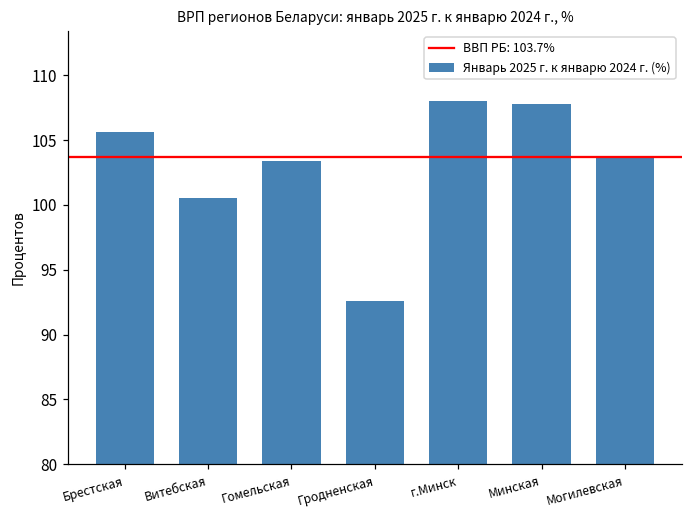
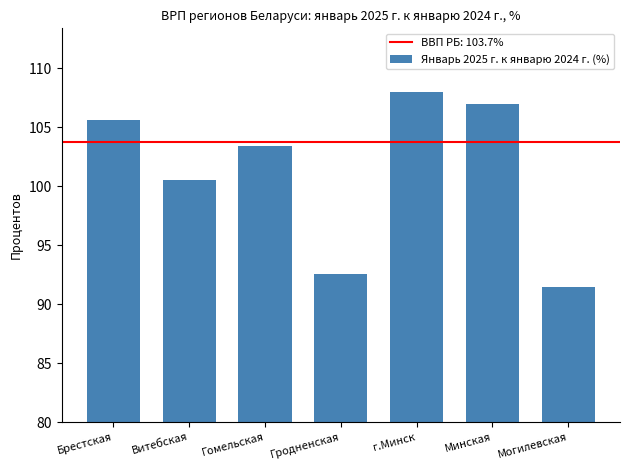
  {
    "Брестская": 105.6,
    "Витебская": 100.5,
    "Гомельская": 103.4,
    "Гродненская": 92.6,
    "г.Минск": 108.0,
-   "Минская": 107.8,
-   "Могилевская": 103.7
+   "Минская": 107.0,
+   "Могилевская": 91.5
  }
